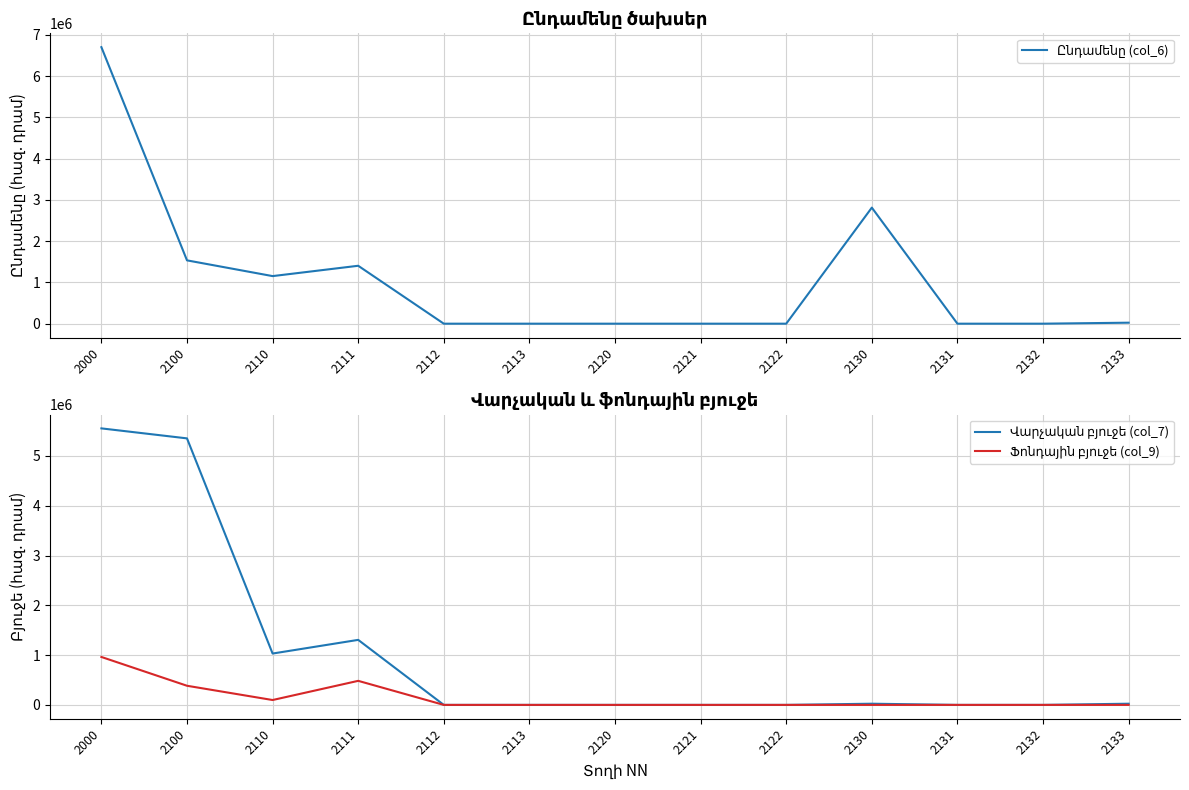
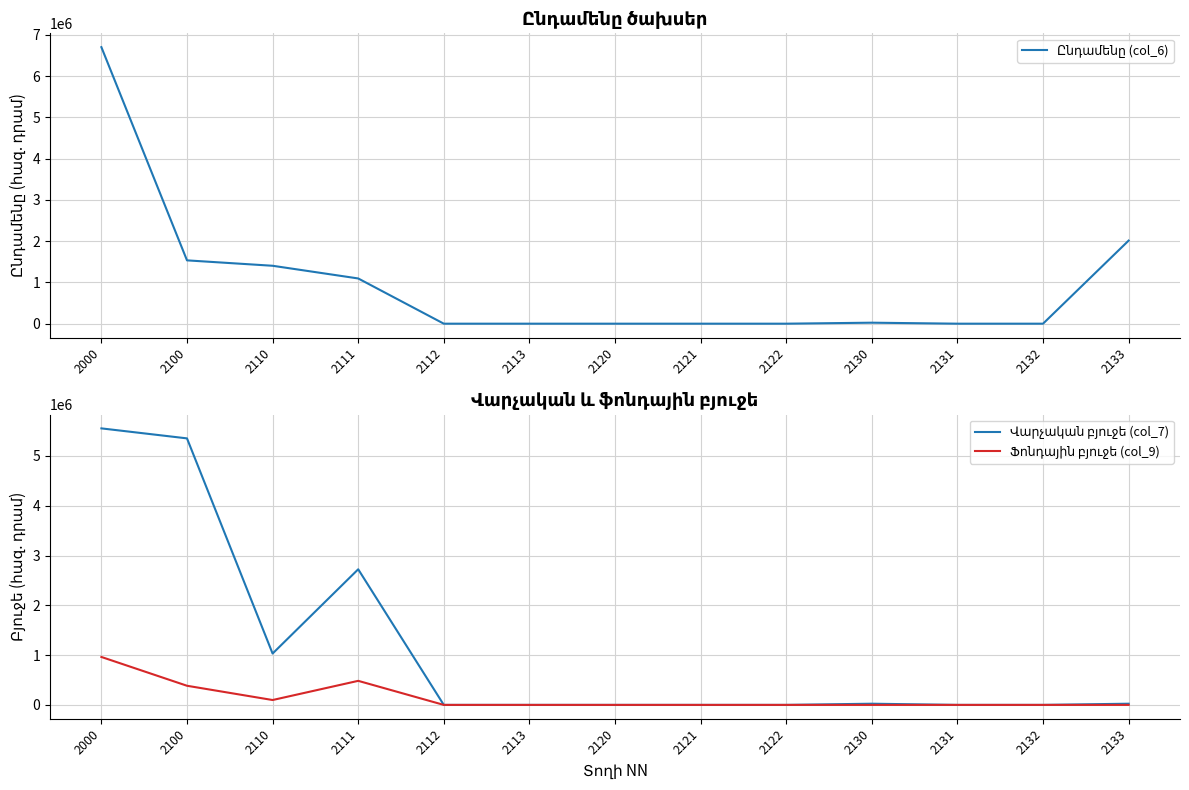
  {
    "Ընդամենը ծախսեր": {
      "2000": 6700000,
      "2100": 1500000,
-     "2110": 1200000,
-     "2111": 1400000,
+     "2110": 1400000,
+     "2111": 1100000,
      "2112": 0,
      "2113": 0,
      "2120": 0,
      "2121": 0,
      "2122": 0,
-     "2130": 2800000,
+     "2130": 0,
      "2131": 0,
      "2132": 0,
-     "2133": 0
+     "2133": 2000000
    },
    "Վարչական և ֆոնդային բյուջե": {
      "Վարչական բյուջե (col_7)": {
        "2000": 5600000,
        "2100": 5400000,
        "2110": 1000000,
-       "2111": 1300000
+       "2111": 2700000
      },
      "Ֆոնդային բյուջե (col_9)": {
        "2000": 1000000,
        "2100": 400000,
        "2110": 100000,
        "2111": 500000
      }
    }
  }
